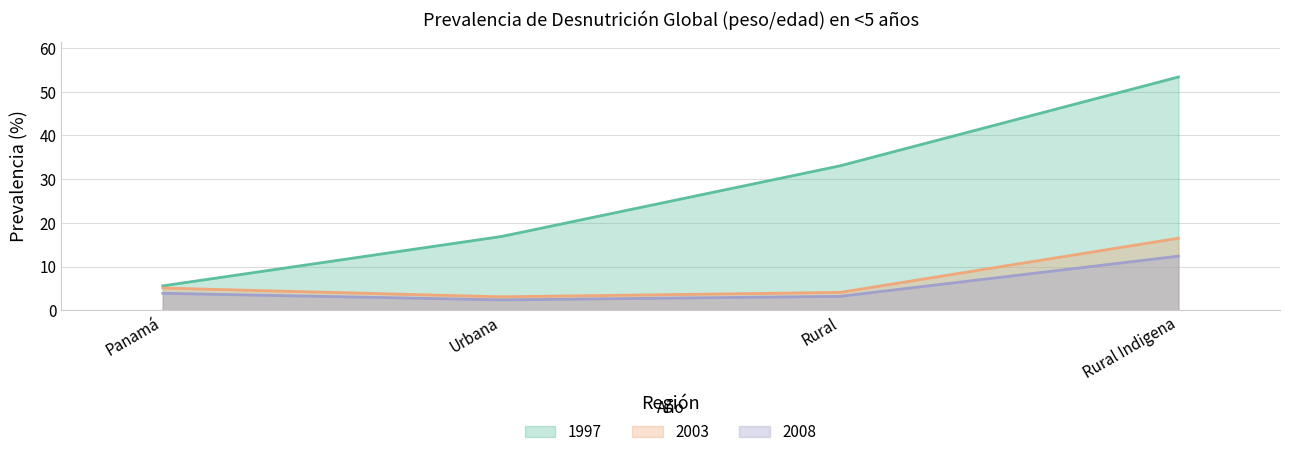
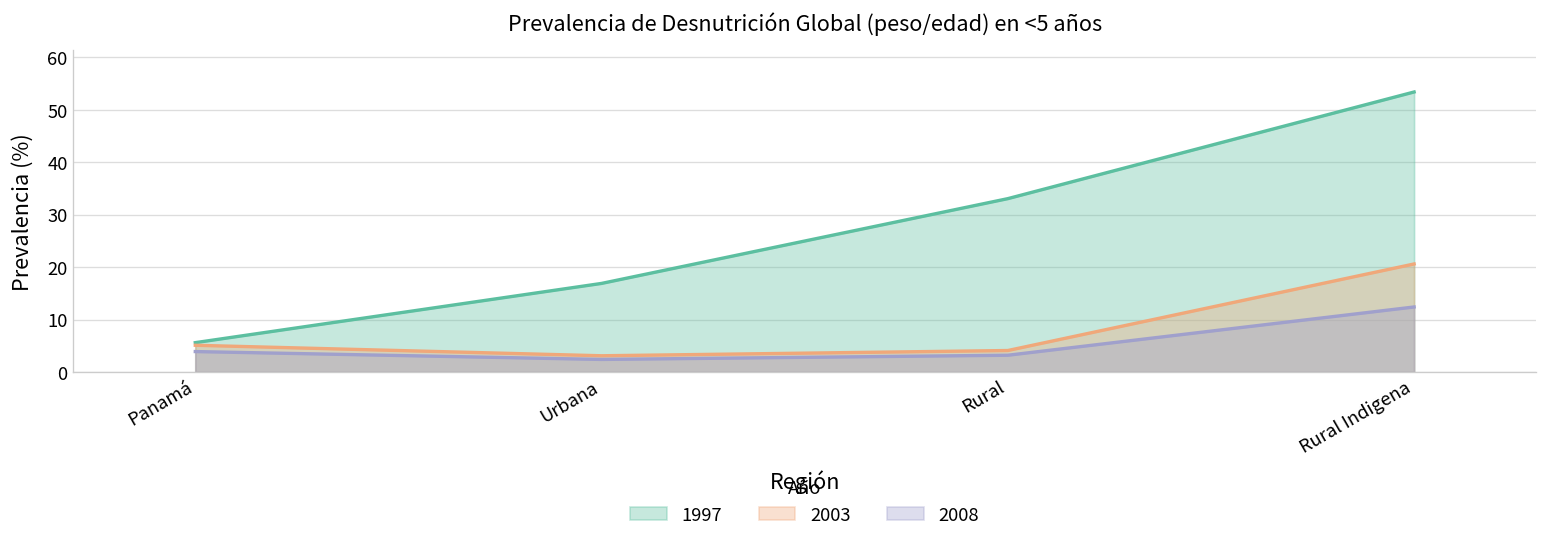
  {
    "2003": {
      "Urbana": 3,
      "Rural": 4,
-     "Rural Indigena": 17
+     "Rural Indigena": 21
    }
  }
